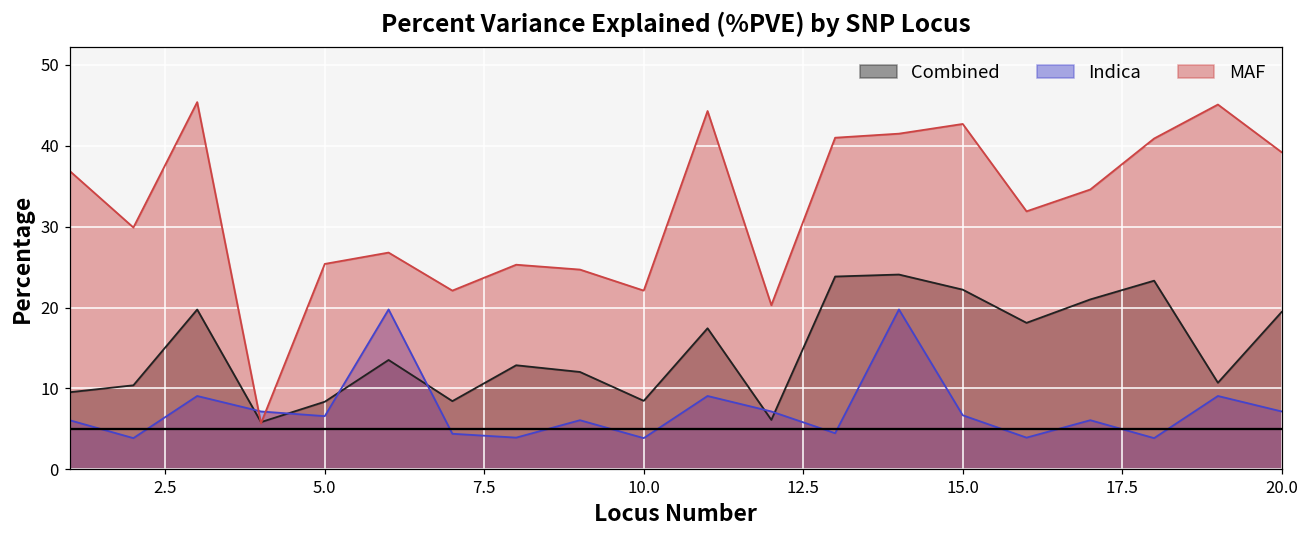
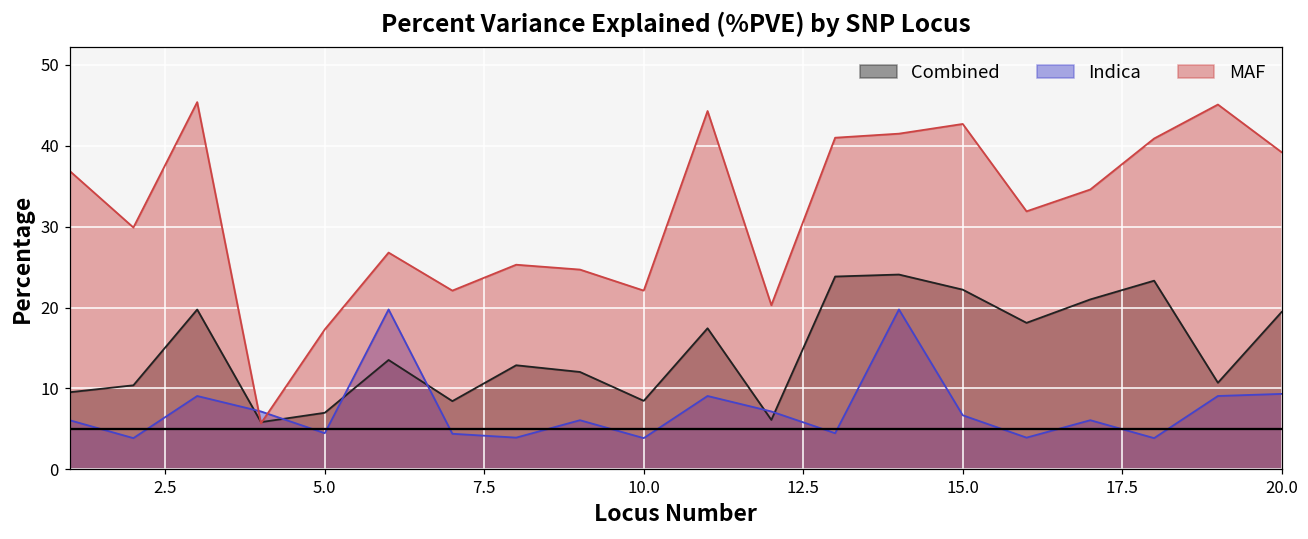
  {
    "Combined": {
-     "5.0": 8,
+     "5.0": 7,
      "10.0": 8,
      "15.0": 22,
      "20.0": 19
    },
    "Indica": {
-     "5.0": 7,
+     "5.0": 4,
      "10.0": 4,
      "15.0": 7,
-     "20.0": 7
+     "20.0": 9
    },
    "MAF": {
-     "5.0": 25,
+     "5.0": 17,
      "10.0": 22,
      "15.0": 43,
      "20.0": 39
    }
  }
